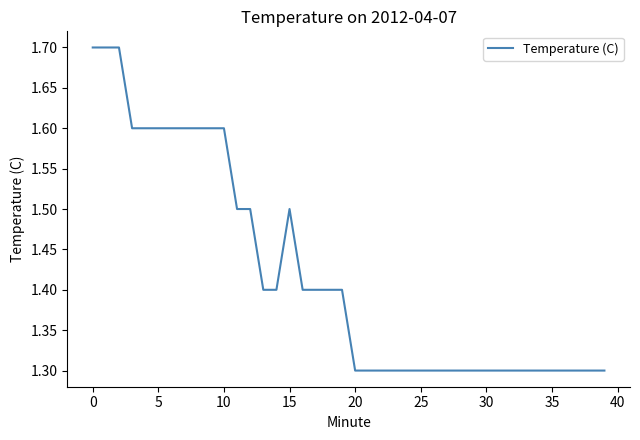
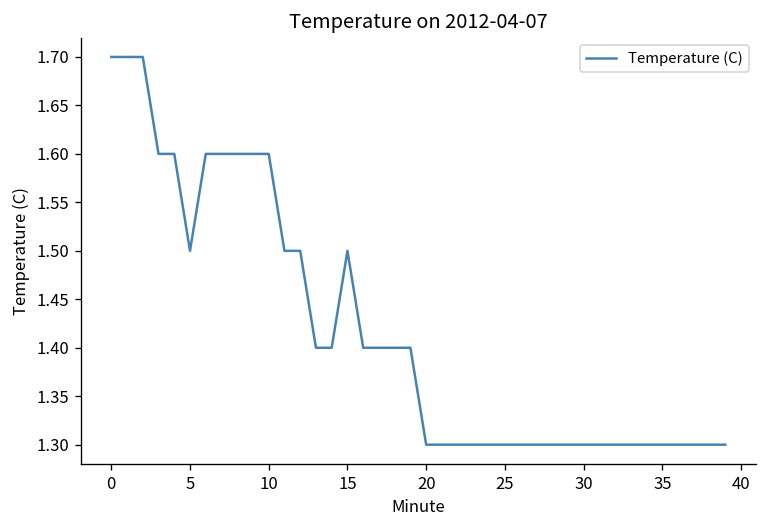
  {
    "0": 1.7,
-   "5": 1.6,
+   "5": 1.5,
    "10": 1.6,
    "15": 1.5,
    "20": 1.3,
    "25": 1.3,
    "30": 1.3,
    "35": 1.3
  }
